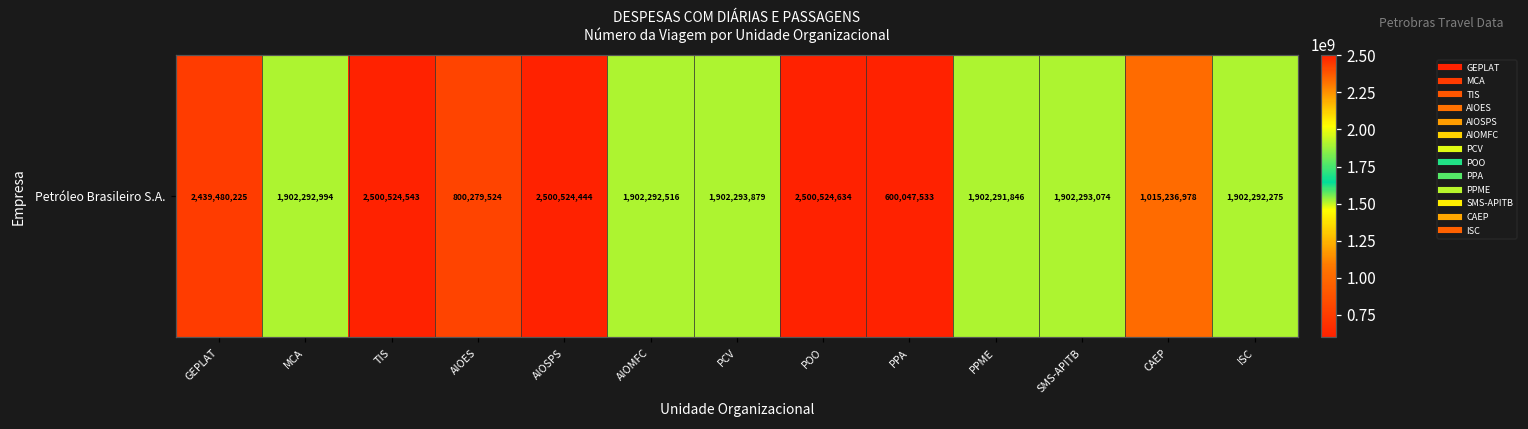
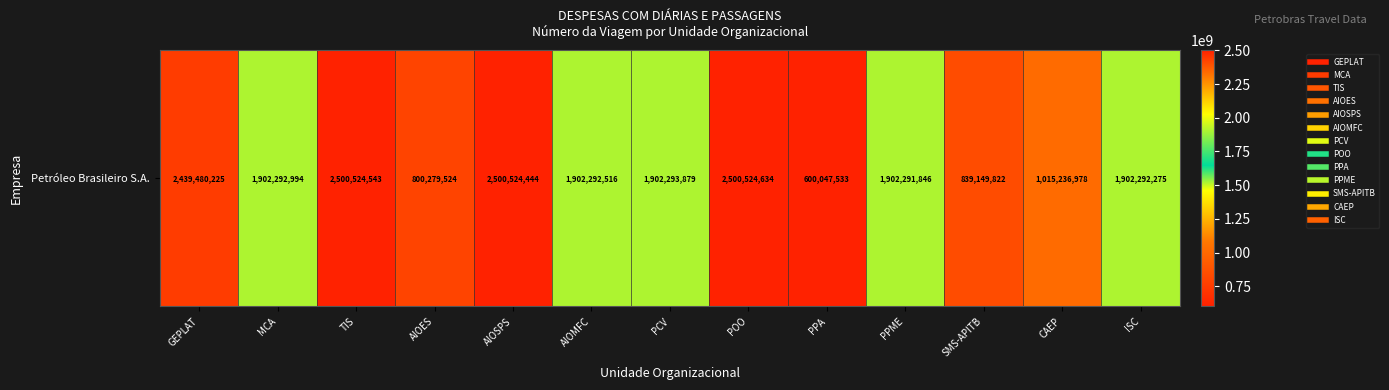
  {
    "Petróleo Brasileiro S.A.": {
      "GEPLAT": "2,439,480,225",
      "MCA": "1,902,292,994",
      "TIS": "2,500,524,543",
      "AIOES": "800,279,524",
      "AIOSPS": "2,500,524,444",
      "AIOMFC": "1,902,292,516",
      "PCV": "1,902,293,879",
      "POO": "2,500,524,634",
      "PPA": "600,047,533",
      "PPME": "1,902,291,846",
-     "SMS-APITB": "1,902,293,074",
+     "SMS-APITB": "839,149,822",
      "CAEP": "1,015,236,978",
      "ISC": "1,902,292,275"
    }
  }
